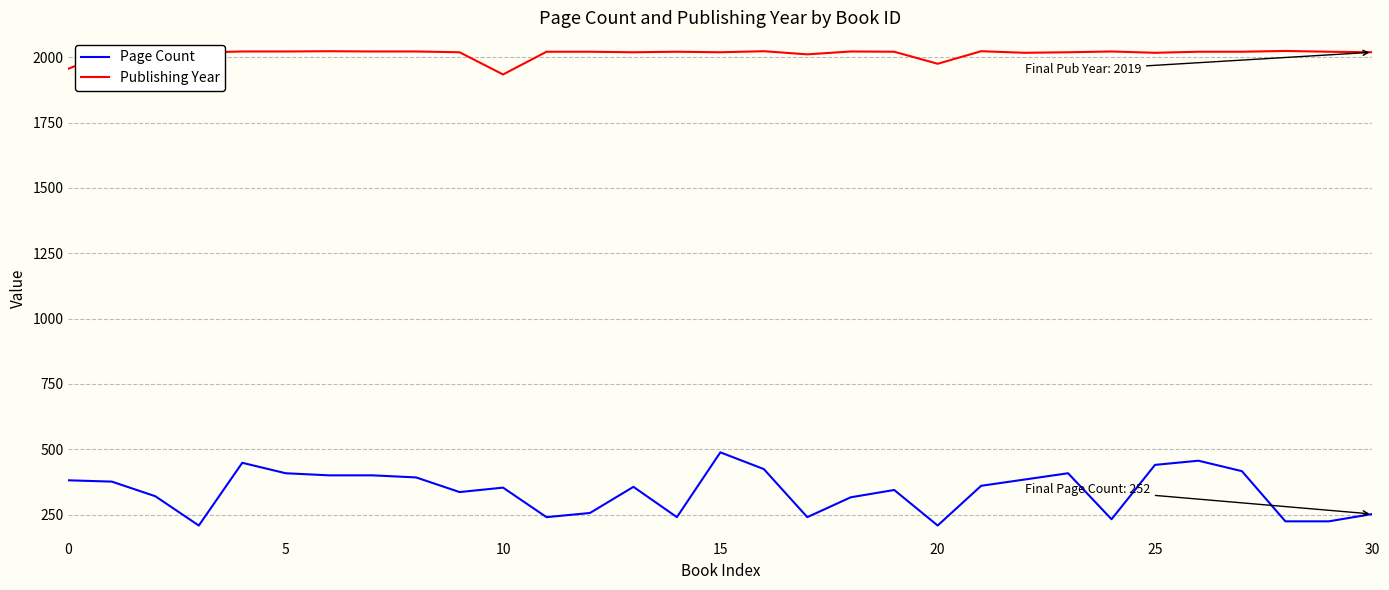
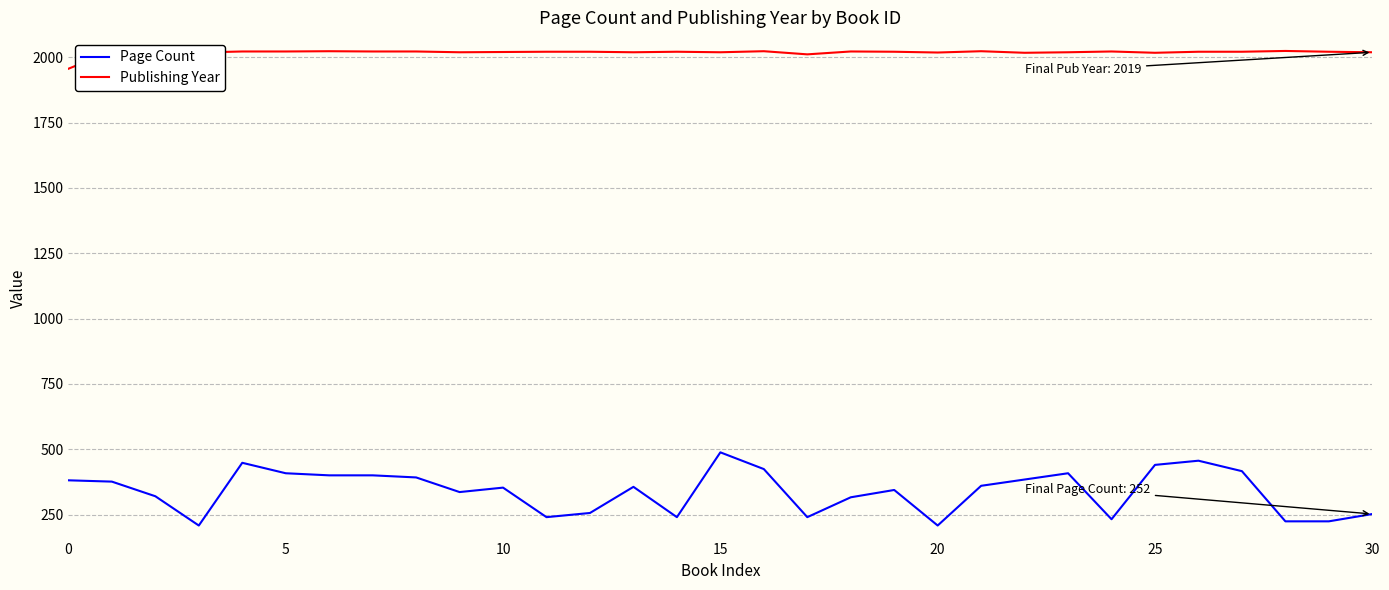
  {
    "Page Count": {
      "30": 252
    },
    "Publishing Year": {
      "0": 1960,
      "5": 2020,
-     "10": 1930,
+     "10": 2020,
      "15": 2020,
-     "20": 1980,
+     "20": 2020,
      "30": 2020
    }
  }
